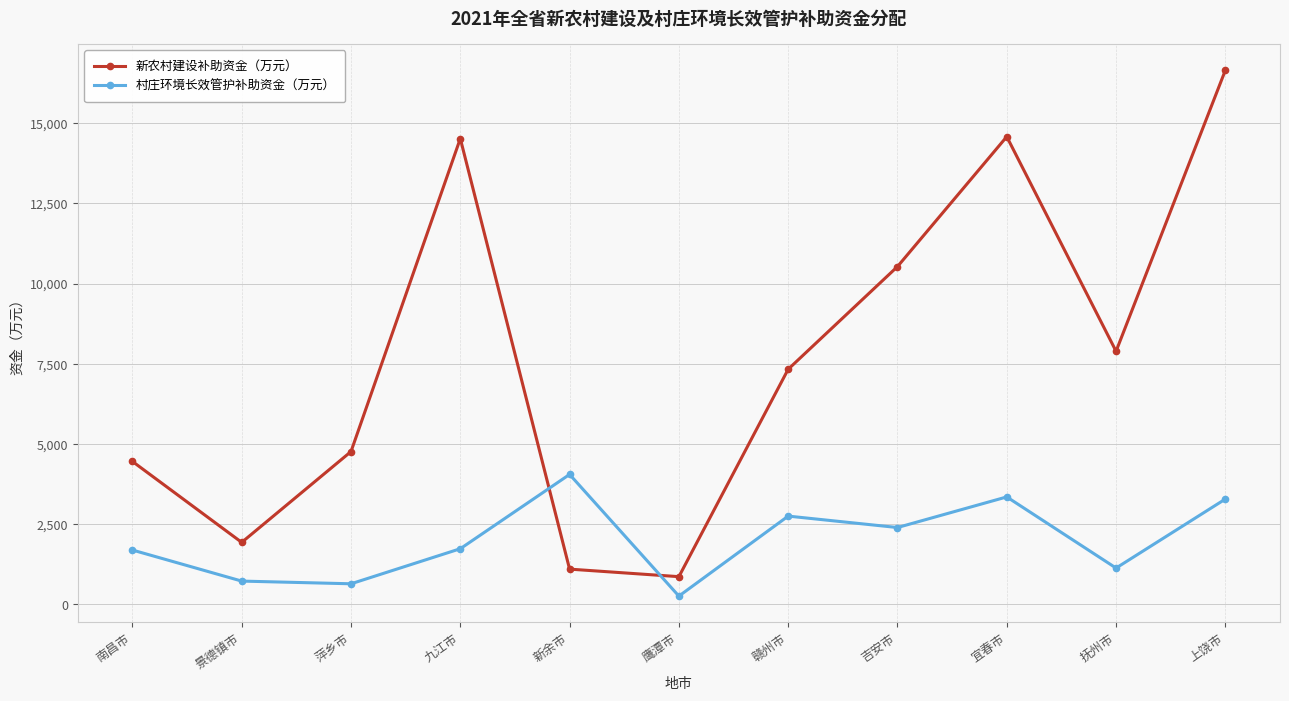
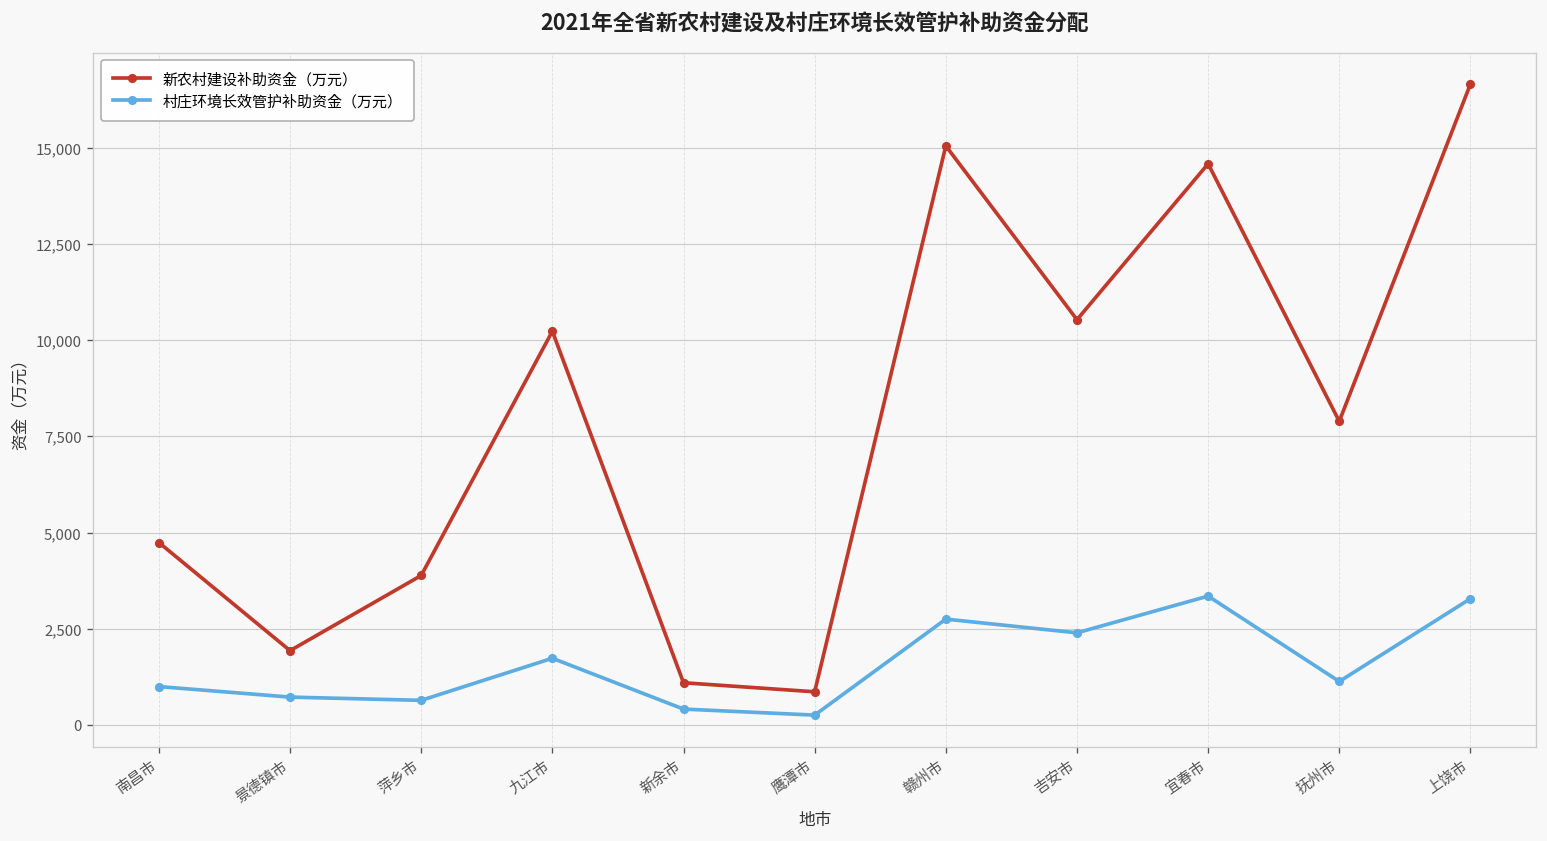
  {
    "新农村建设补助资金（万元）": {
-     "南昌市": "4,500",
+     "南昌市": "4,700",
      "景德镇市": "1,900",
-     "萍乡市": "4,800",
-     "九江市": "14,500",
+     "萍乡市": "3,900",
+     "九江市": "10,200",
      "新余市": "1,100",
      "鹰潭市": "900",
-     "赣州市": "7,300",
+     "赣州市": "15,000",
      "吉安市": "10,500",
      "宜春市": "14,600",
      "抚州市": "7,900",
      "上饶市": "16,700"
    },
    "村庄环境长效管护补助资金（万元）": {
-     "南昌市": "1,700",
+     "南昌市": "1,000",
      "景德镇市": "700",
      "萍乡市": "600",
      "九江市": "1,700",
-     "新余市": "4,100",
+     "新余市": "400",
      "鹰潭市": "300",
      "赣州市": "2,800",
      "吉安市": "2,400",
      "宜春市": "3,300",
      "抚州市": "1,100",
      "上饶市": "3,300"
    }
  }
